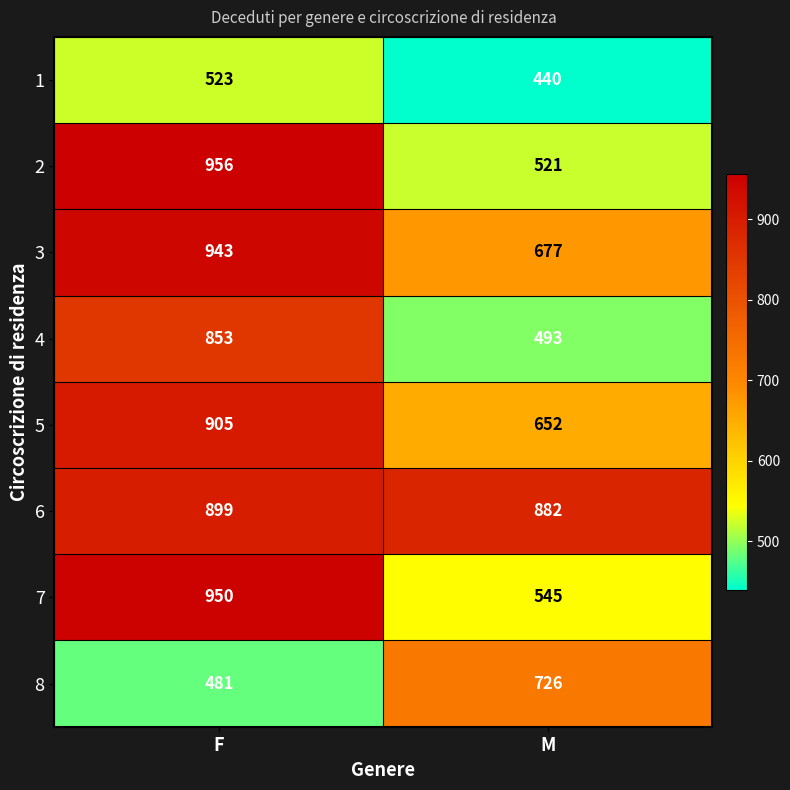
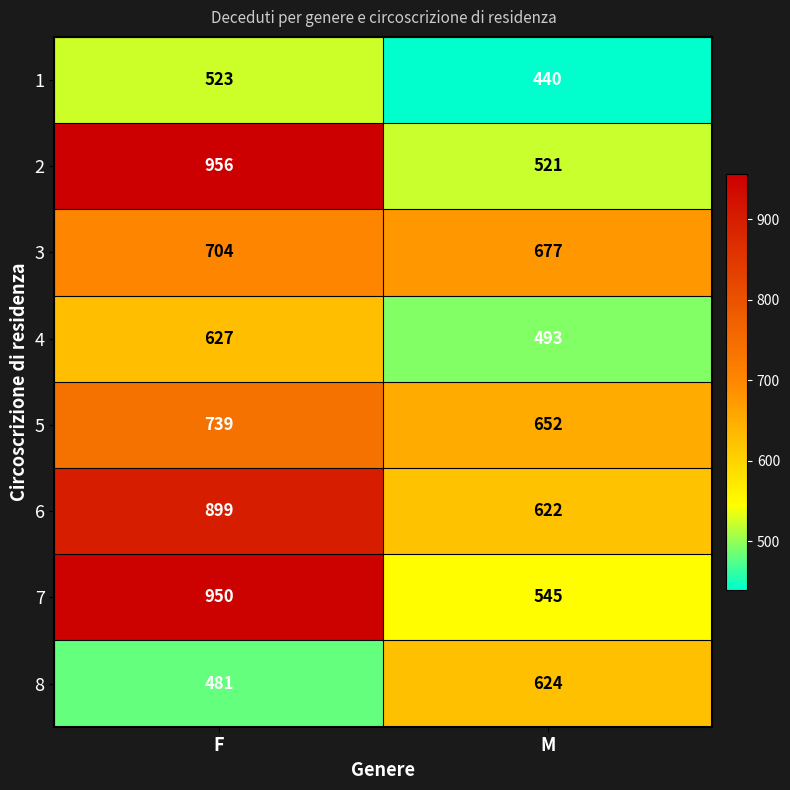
  {
    "1": {
      "F": 523,
      "M": 440
    },
    "2": {
      "F": 956,
      "M": 521
    },
    "3": {
-     "F": 943,
+     "F": 704,
      "M": 677
    },
    "4": {
-     "F": 853,
+     "F": 627,
      "M": 493
    },
    "5": {
-     "F": 905,
+     "F": 739,
      "M": 652
    },
    "6": {
      "F": 899,
-     "M": 882
+     "M": 622
    },
    "7": {
      "F": 950,
      "M": 545
    },
    "8": {
      "F": 481,
-     "M": 726
+     "M": 624
    }
  }
